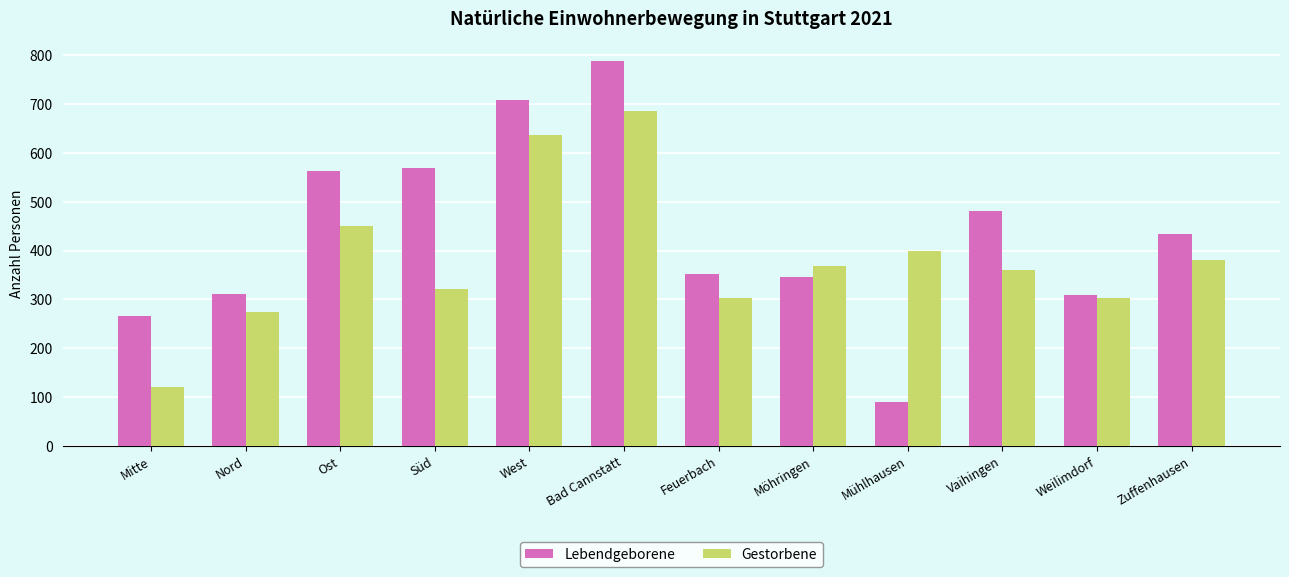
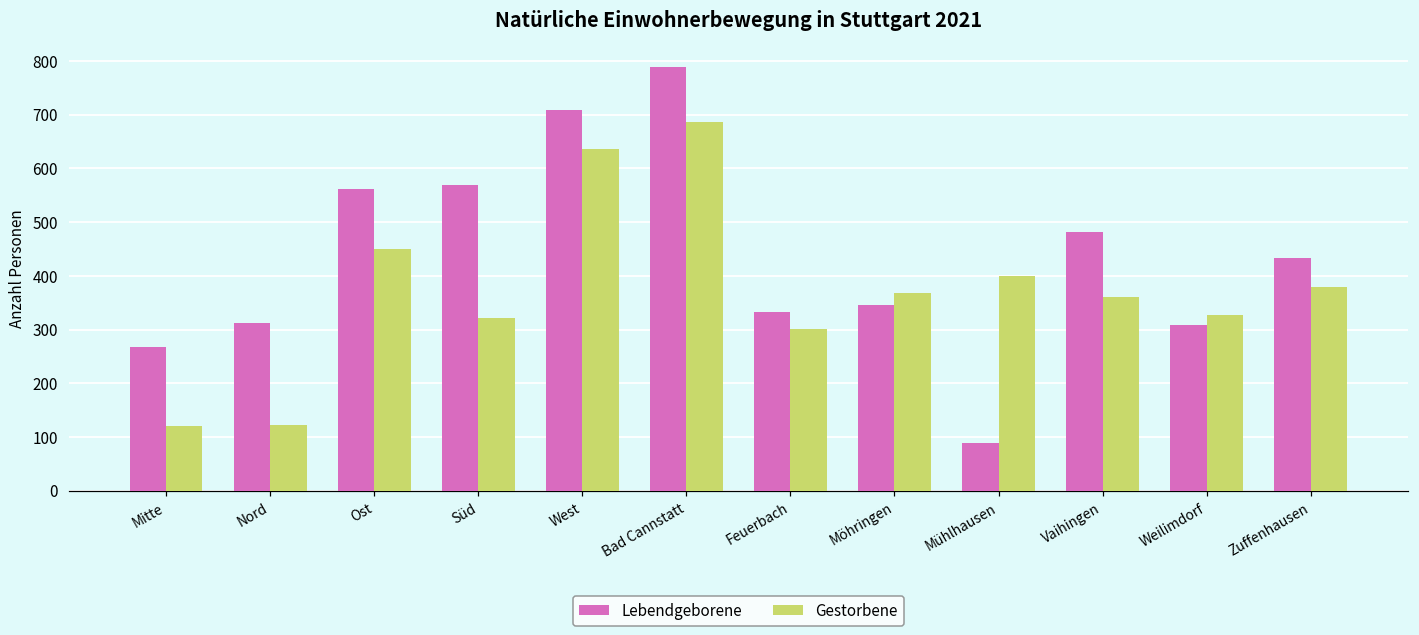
  {
    "Lebendgeborene": {
      "Mitte": 270,
      "Nord": 310,
      "Ost": 560,
      "Süd": 570,
      "West": 710,
      "Bad Cannstatt": 790,
-     "Feuerbach": 350,
+     "Feuerbach": 330,
      "Möhringen": 350,
      "Mühlhausen": 90,
      "Vaihingen": 480,
      "Weilimdorf": 310,
      "Zuffenhausen": 430
    },
    "Gestorbene": {
      "Mitte": 120,
-     "Nord": 270,
+     "Nord": 120,
      "Ost": 450,
      "Süd": 320,
      "West": 640,
      "Bad Cannstatt": 690,
      "Feuerbach": 300,
      "Möhringen": 370,
      "Mühlhausen": 400,
      "Vaihingen": 360,
-     "Weilimdorf": 300,
+     "Weilimdorf": 330,
      "Zuffenhausen": 380
    }
  }
